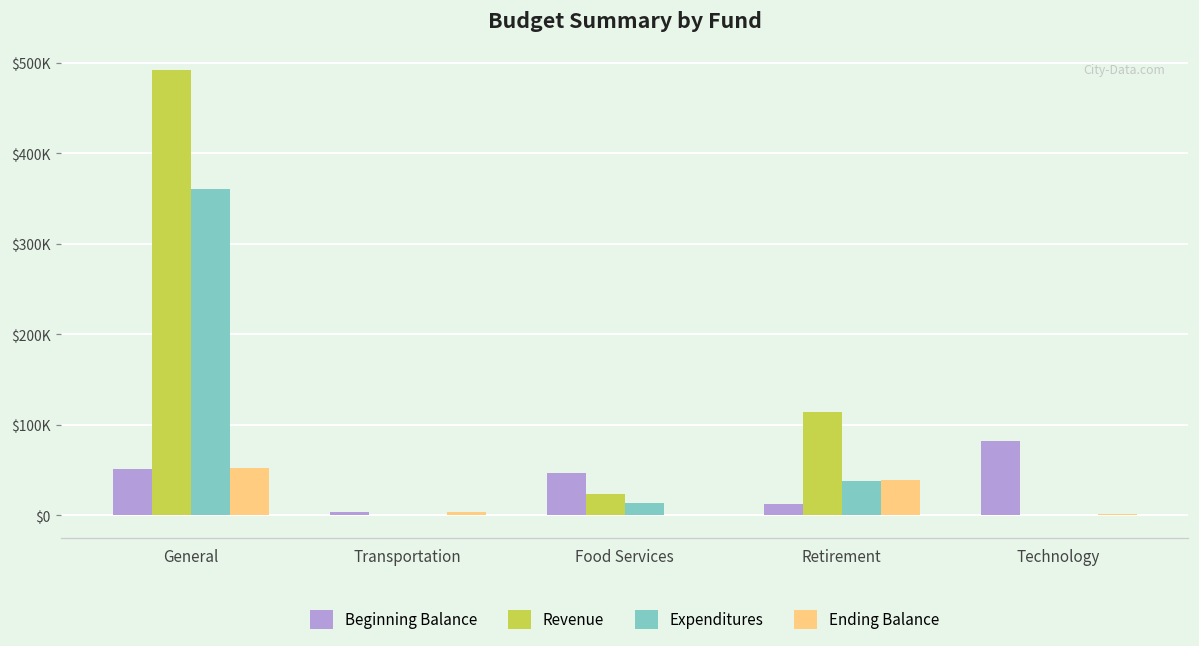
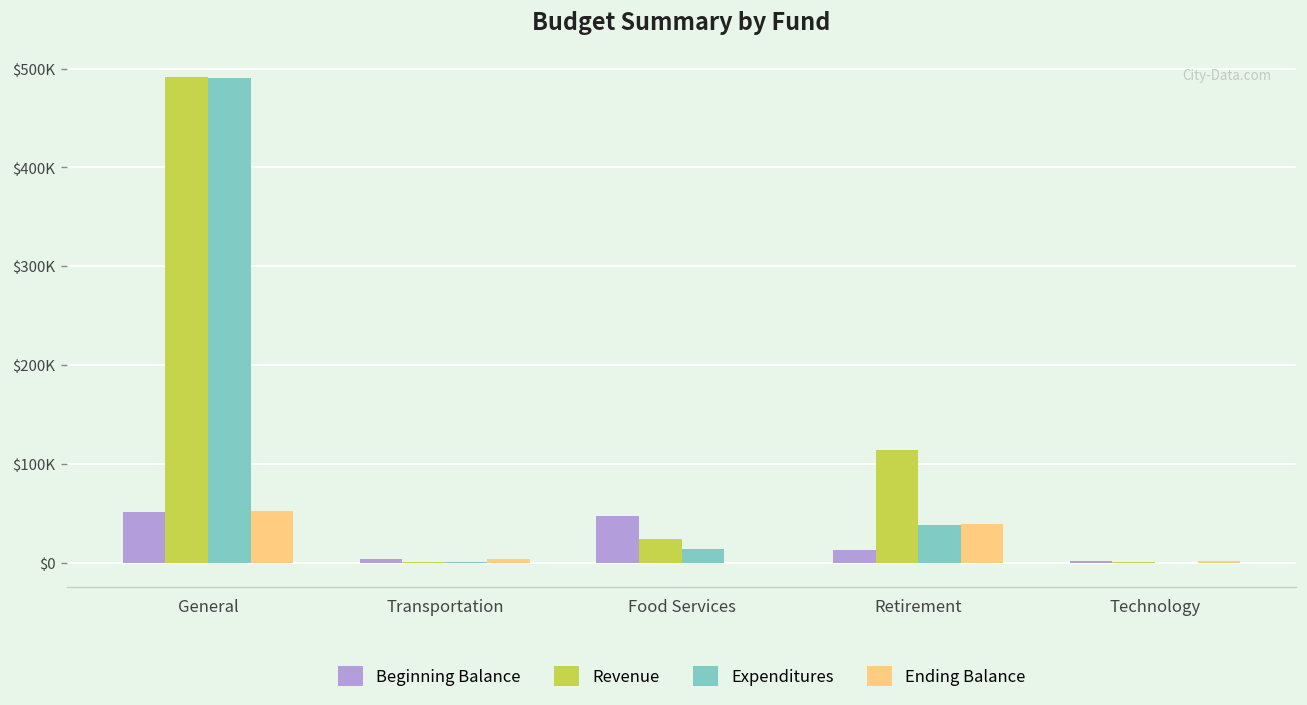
  {
    "Beginning Balance": {
      "General": "$50000",
      "Transportation": "$0",
      "Food Services": "$50000",
      "Retirement": "$10000",
-     "Technology": "$80000"
+     "Technology": "$0"
    },
    "Revenue": {
      "General": "$490000",
      "Food Services": "$20000",
      "Retirement": "$110000"
    },
    "Expenditures": {
-     "General": "$360000",
+     "General": "$490000",
      "Food Services": "$10000",
      "Retirement": "$40000",
      "Technology": "$0"
    },
    "Ending Balance": {
      "General": "$50000",
      "Transportation": "$0",
      "Retirement": "$40000"
    }
  }
